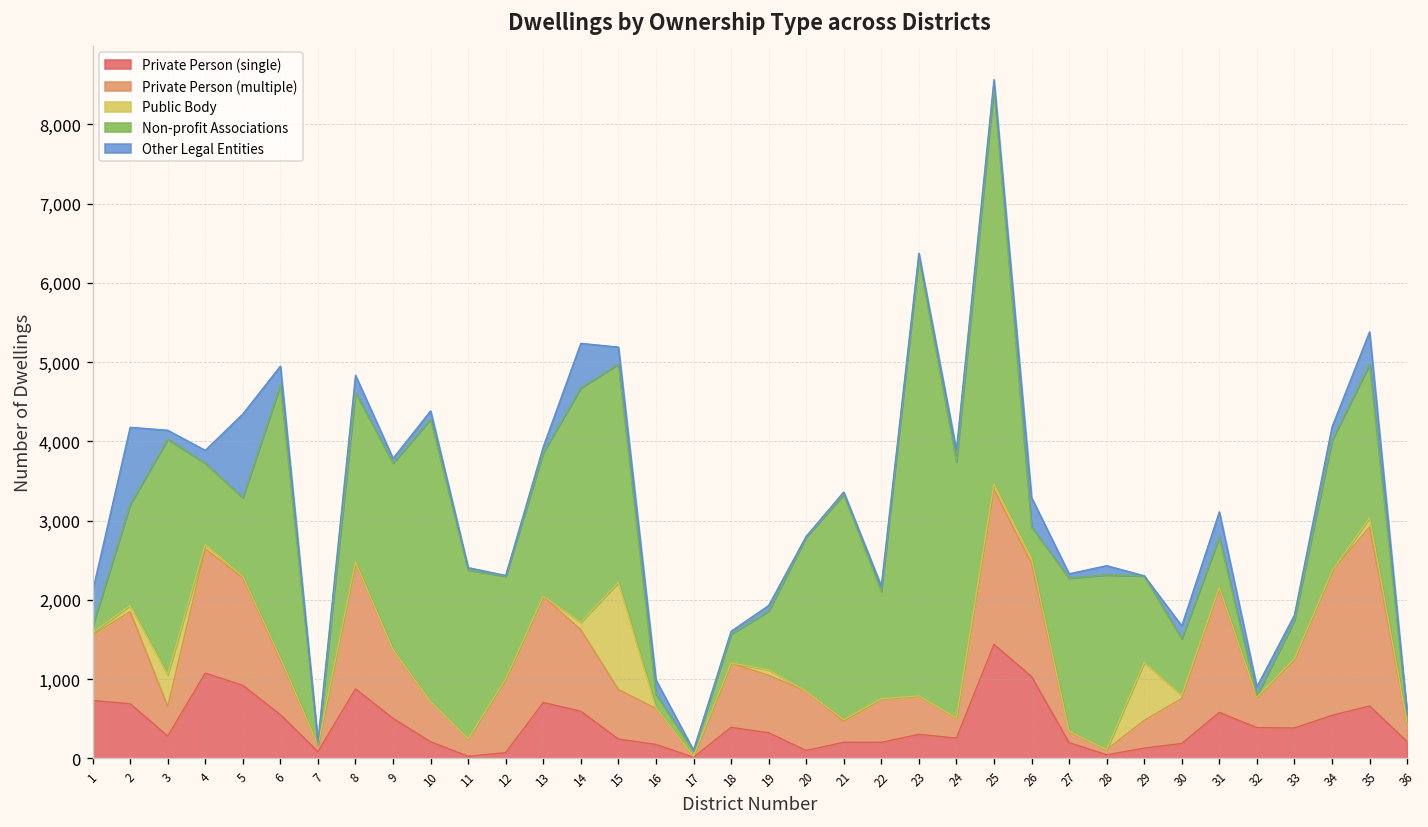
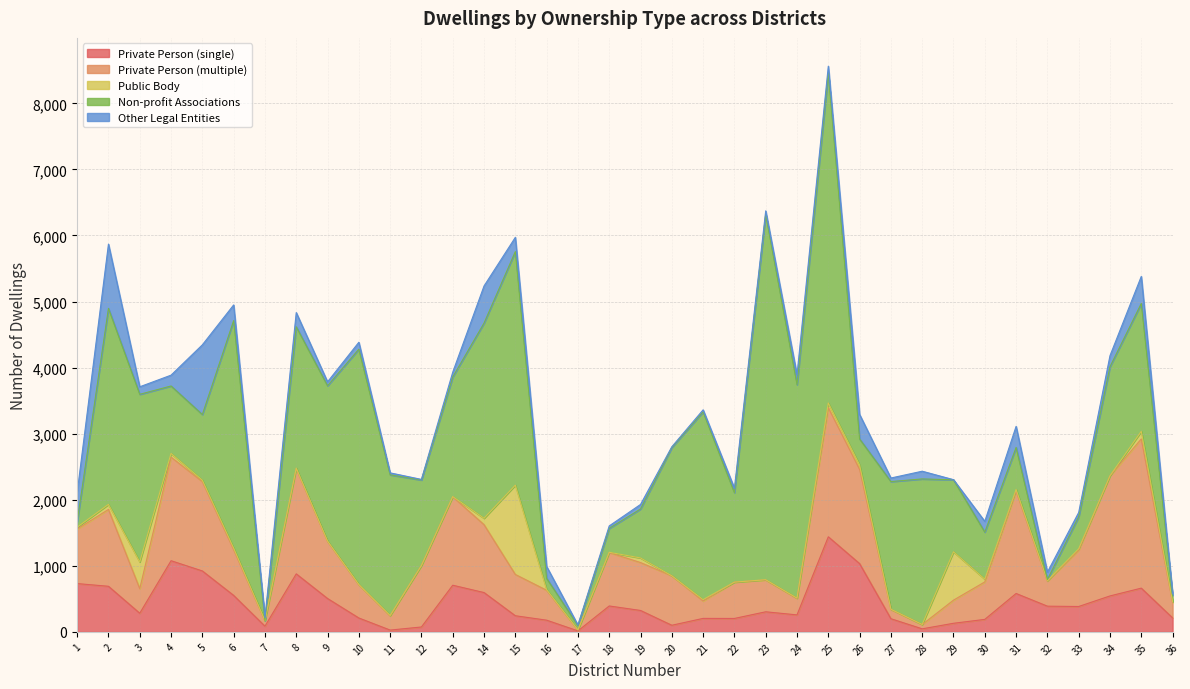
  {
    "Non-profit Associations": {
      "1": "100",
-     "2": "1,300",
-     "3": "3,000",
+     "2": "3,000",
+     "3": "2,500",
      "4": "1,000",
      "5": "1,000",
      "6": "3,400",
      "8": "2,100",
      "9": "2,400",
      "10": "3,600",
      "13": "1,800",
      "14": "3,000",
-     "15": "2,800",
+     "15": "3,500",
      "16": "200",
      "19": "700",
      "22": "1,400",
      "23": "5,500",
      "24": "3,200",
      "25": "5,000",
      "26": "400",
      "27": "1,900",
      "28": "2,200",
      "30": "700",
      "31": "600",
      "33": "500",
      "34": "1,700",
      "35": "1,900"
    },
    "Other Legal Entities": {
      "1": "400",
      "2": "1,000",
      "3": "100",
      "4": "200",
      "5": "1,100",
      "6": "200",
      "7": "0",
      "8": "200",
      "9": "100",
      "10": "100",
      "13": "100",
      "14": "600",
      "15": "200",
      "16": "200",
      "19": "100",
      "22": "100",
      "23": "100",
      "24": "100",
      "25": "100",
      "26": "400",
      "27": "100",
      "28": "100",
      "30": "200",
      "31": "300",
      "32": "100",
      "33": "100",
      "34": "200",
      "35": "400"
    }
  }
